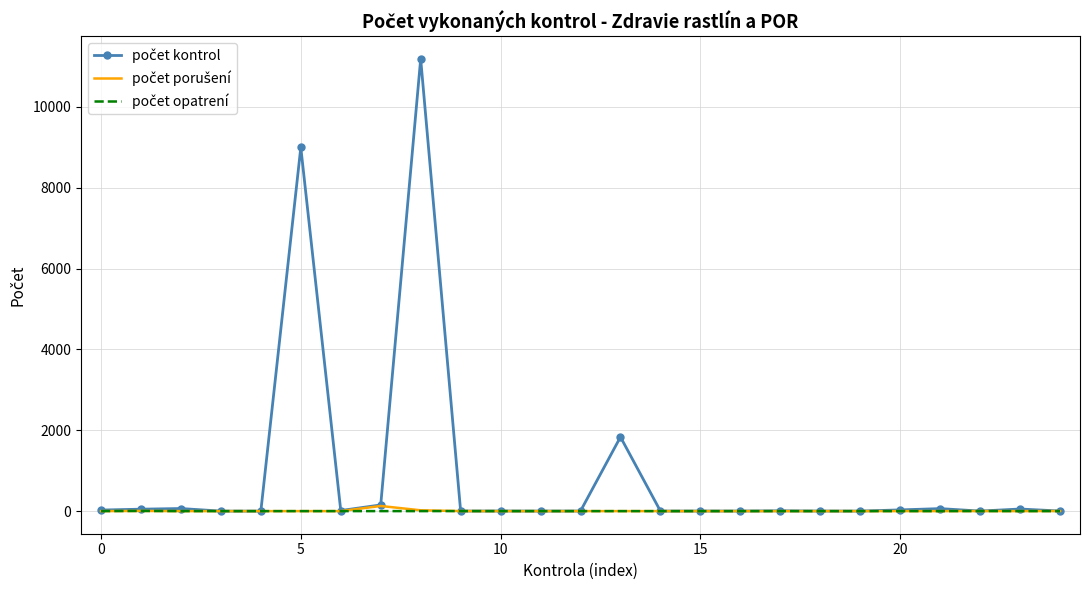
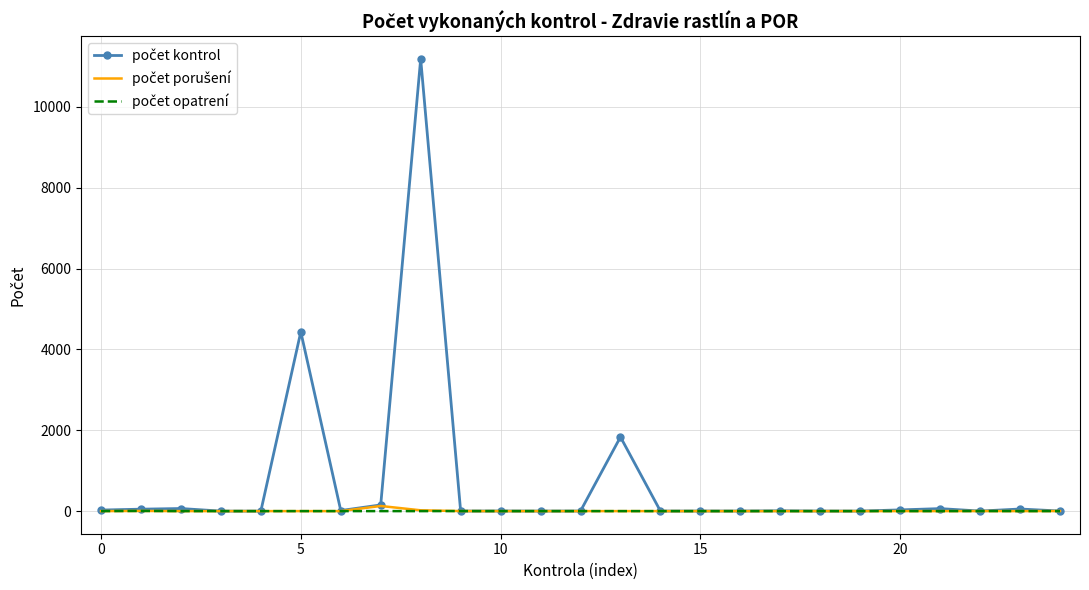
  {
    "počet kontrol": {
-     "5": 9000
+     "5": 4400
    }
  }
